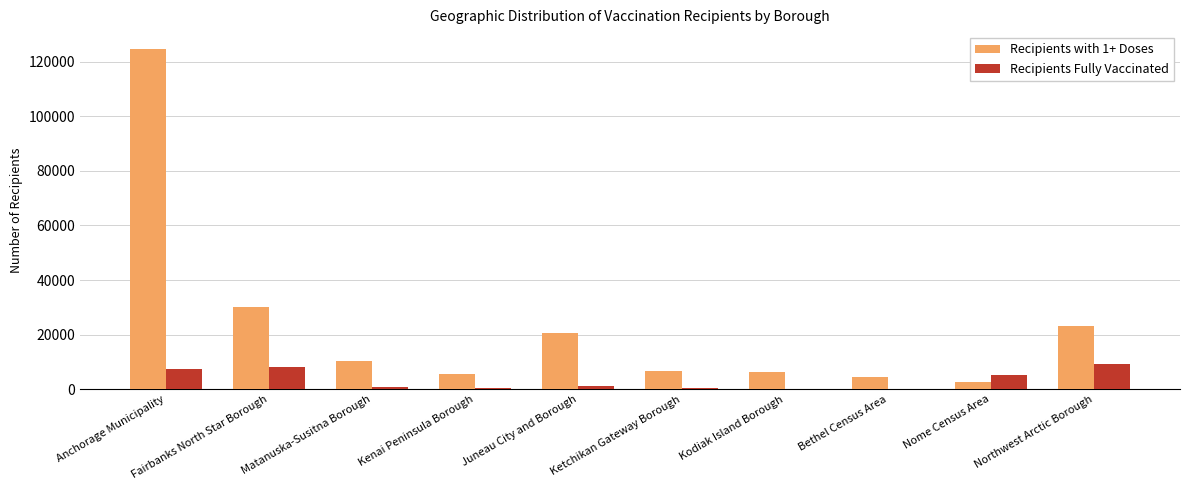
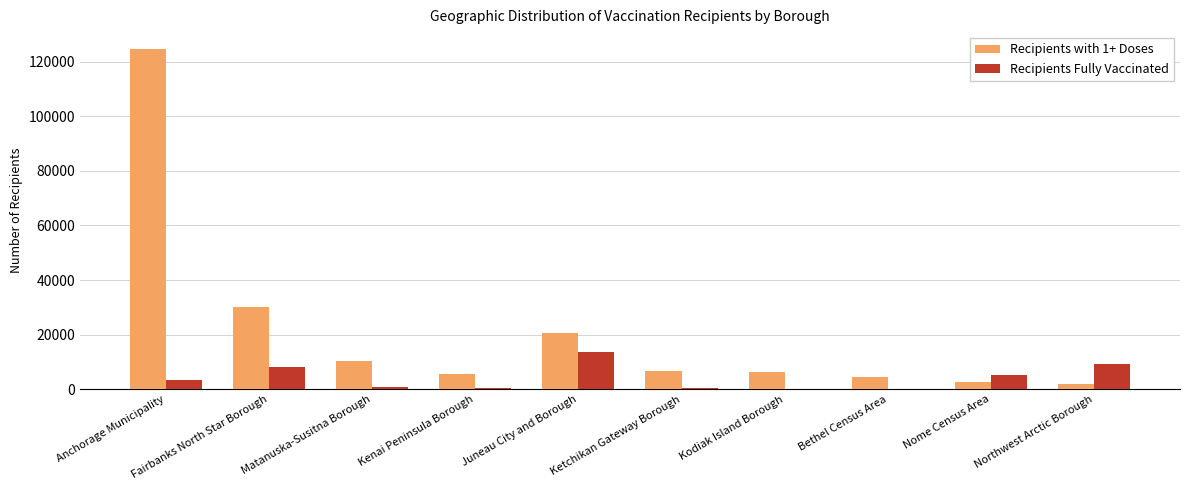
  {
    "Recipients with 1+ Doses": {
      "Anchorage Municipality": 125000,
      "Fairbanks North Star Borough": 30000,
      "Matanuska-Susitna Borough": 10000,
      "Kenai Peninsula Borough": 5000,
      "Juneau City and Borough": 21000,
      "Ketchikan Gateway Borough": 7000,
      "Kodiak Island Borough": 6000,
      "Bethel Census Area": 4000,
      "Nome Census Area": 3000,
-     "Northwest Arctic Borough": 23000
+     "Northwest Arctic Borough": 2000
    },
    "Recipients Fully Vaccinated": {
-     "Anchorage Municipality": 7000,
+     "Anchorage Municipality": 3000,
      "Fairbanks North Star Borough": 8000,
-     "Juneau City and Borough": 1000,
+     "Juneau City and Borough": 14000,
      "Nome Census Area": 5000,
      "Northwest Arctic Borough": 9000
    }
  }
